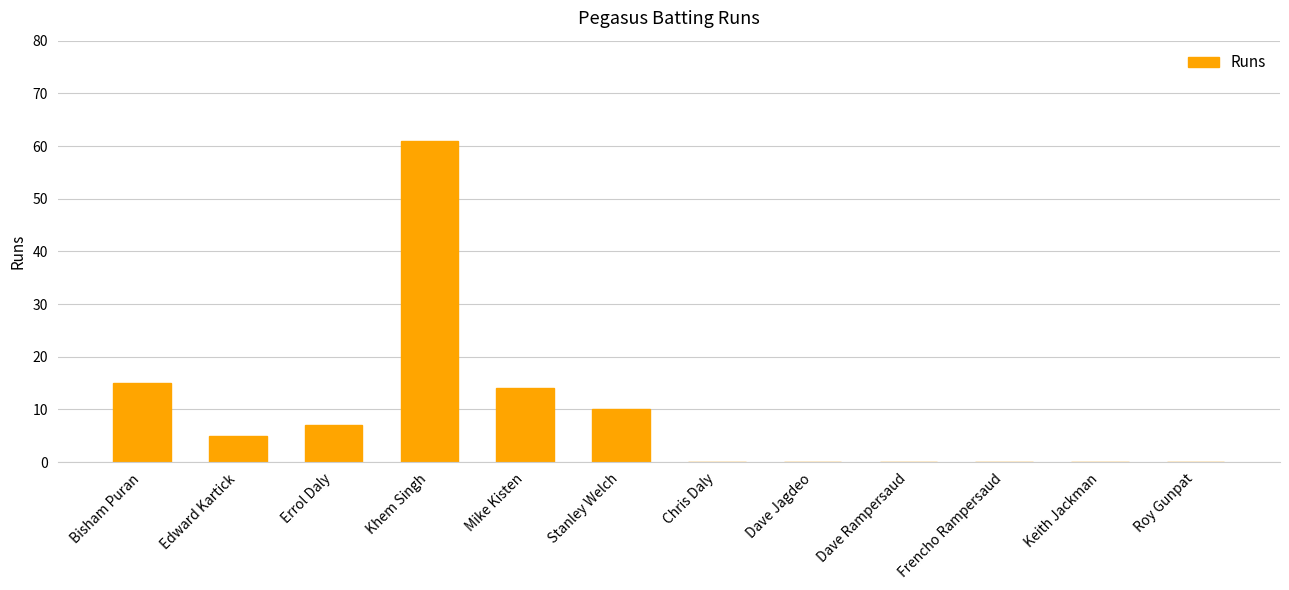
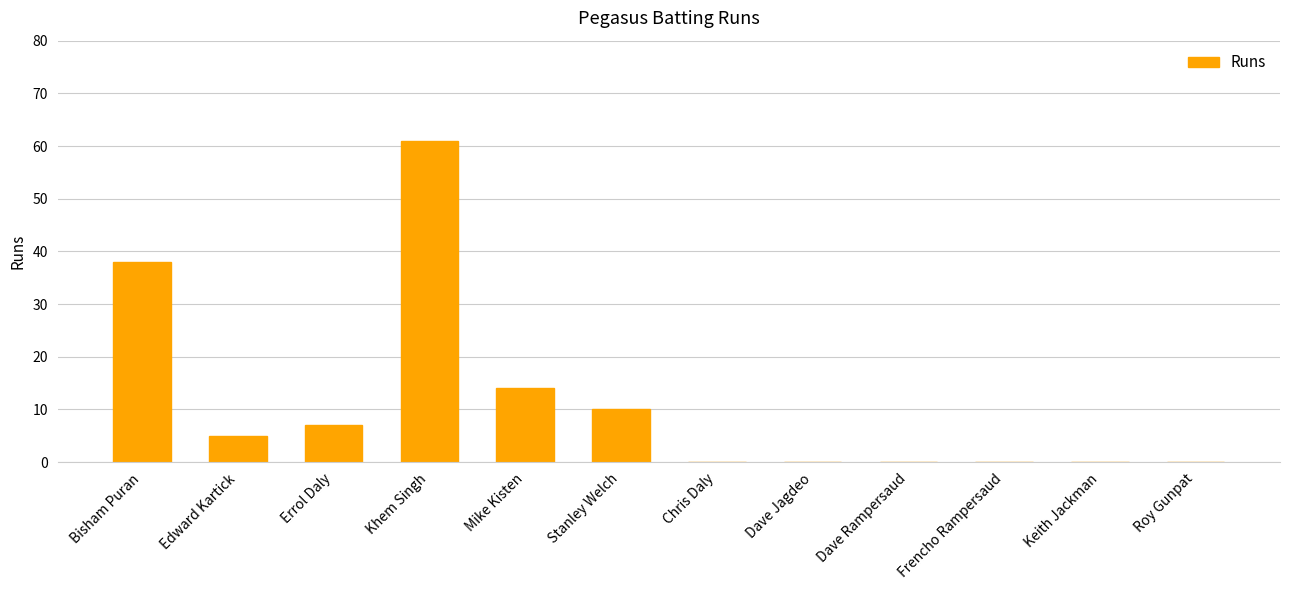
  {
-   "Bisham Puran": 15,
+   "Bisham Puran": 38,
    "Edward Kartick": 5,
    "Errol Daly": 7,
    "Khem Singh": 61,
    "Mike Kisten": 14,
    "Stanley Welch": 10,
    "Chris Daly": 0,
    "Dave Jagdeo": 0,
    "Dave Rampersaud": 0,
    "Frencho Rampersaud": 0,
    "Keith Jackman": 0,
    "Roy Gunpat": 0
  }
